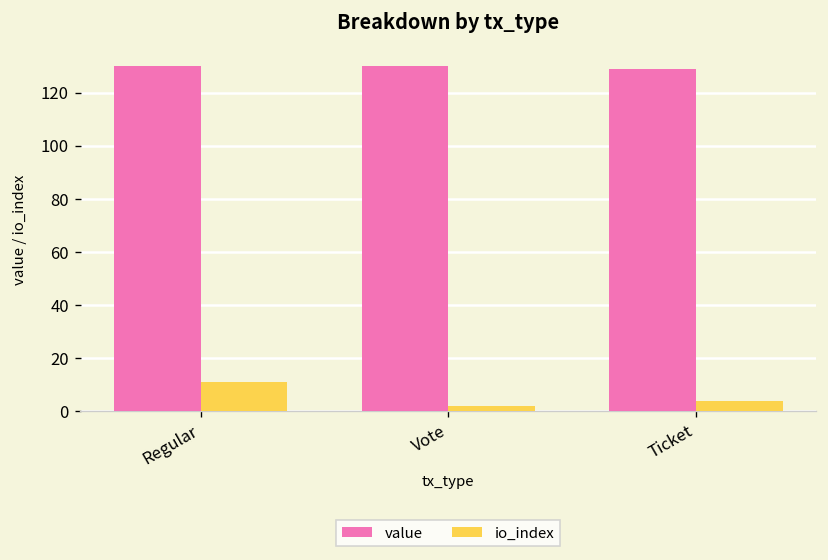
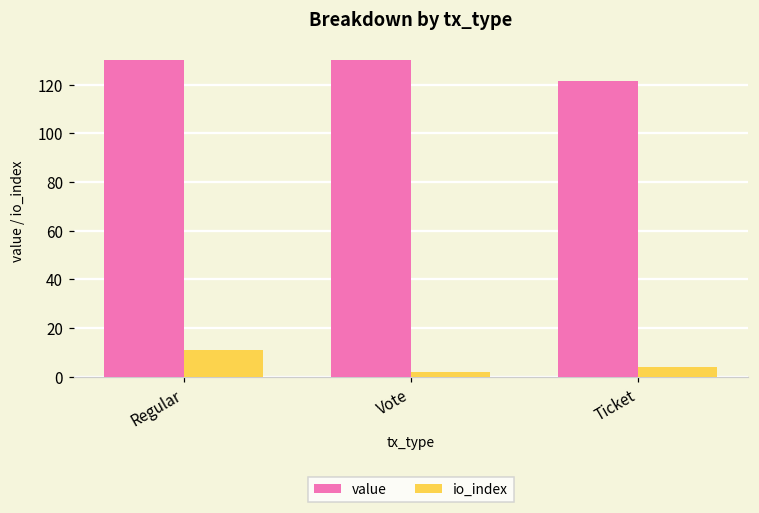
  {
    "value": {
      "Regular": 130,
      "Vote": 130,
-     "Ticket": 129
+     "Ticket": 121
    },
    "io_index": {
      "Regular": 11,
      "Vote": 2,
      "Ticket": 4
    }
  }
